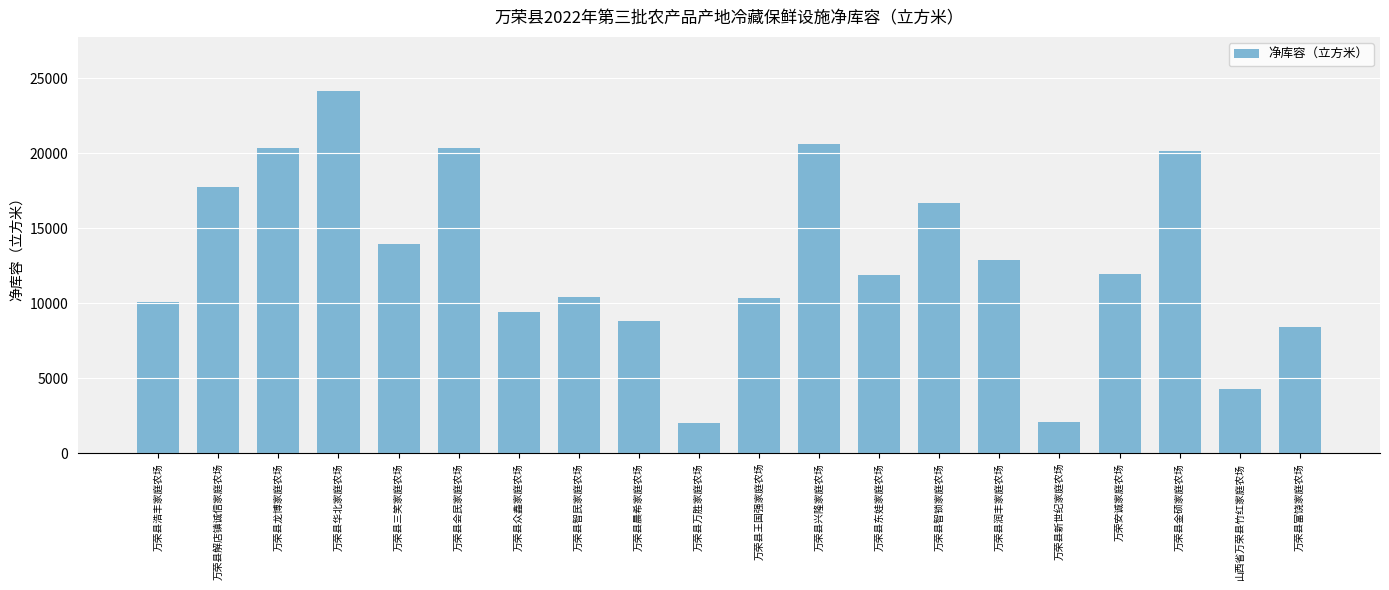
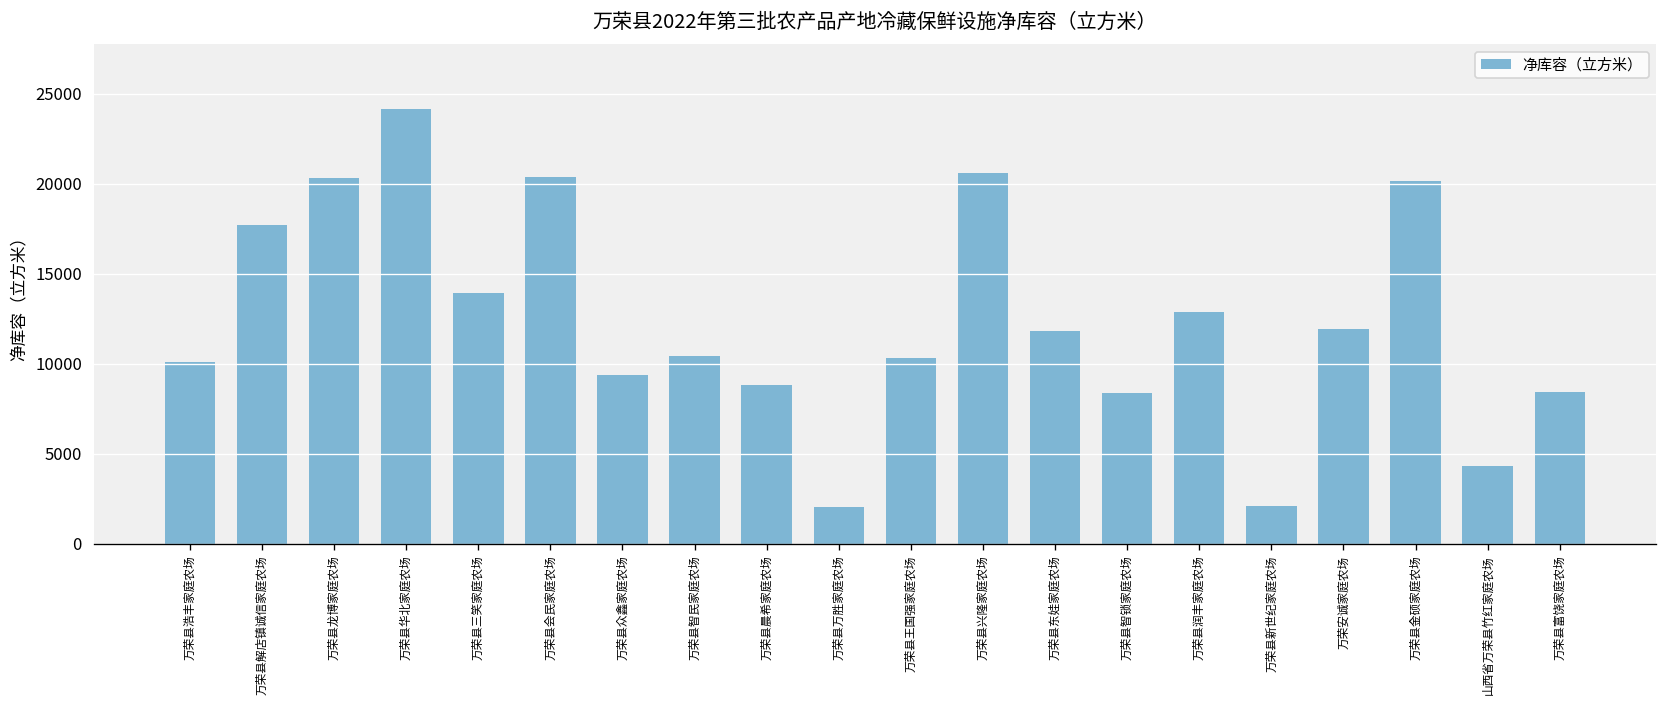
  {
    "万荣县浩丰家庭农场": 10100,
    "万荣县解店镇诚信家庭农场": 17700,
    "万荣县龙博家庭农场": 20300,
    "万荣县华北家庭农场": 24100,
    "万荣县三笑家庭农场": 14000,
    "万荣县会民家庭农场": 20400,
    "万荣县众鑫家庭农场": 9400,
    "万荣县智民家庭农场": 10400,
    "万荣县晨希家庭农场": 8800,
    "万荣县万胜家庭农场": 2000,
    "万荣县王国强家庭农场": 10300,
    "万荣县兴隆家庭农场": 20600,
    "万荣县东娃家庭农场": 11800,
-   "万荣县智锁家庭农场": 16700,
+   "万荣县智锁家庭农场": 8400,
    "万荣县润丰家庭农场": 12900,
    "万荣县新世纪家庭农场": 2100,
    "万荣安诚家庭农场": 11900,
    "万荣县金硕家庭农场": 20100,
    "山西省万荣县竹红家庭农场": 4300,
    "万荣县富饶家庭农场": 8400
  }
